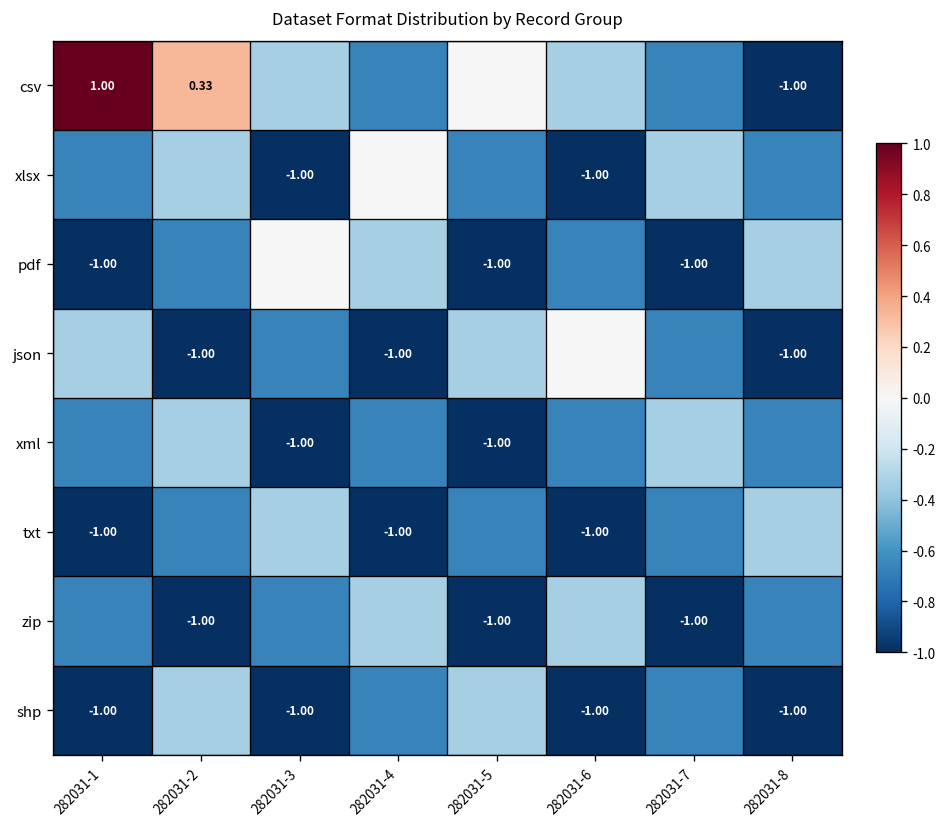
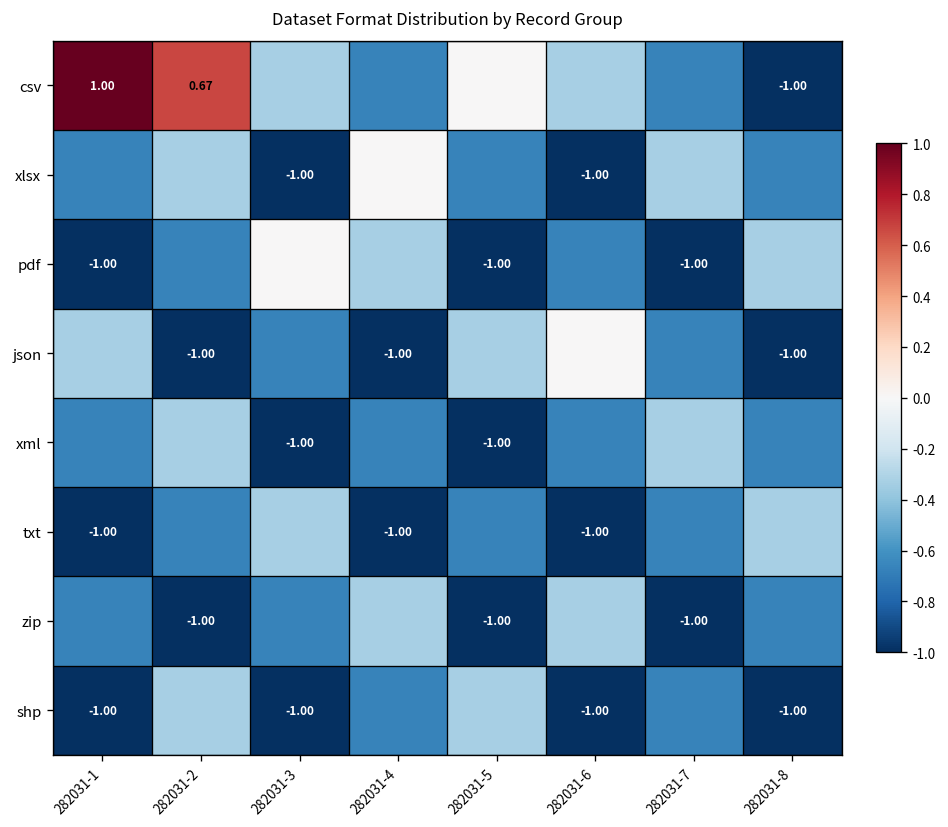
  {
    "csv": {
      "282031-1": 1.00,
-     "282031-2": 0.33,
+     "282031-2": 0.67,
      "282031-8": -1.00
    },
    "xlsx": {
      "282031-3": -1.00,
      "282031-6": -1.00
    },
    "pdf": {
      "282031-1": -1.00,
      "282031-5": -1.00,
      "282031-7": -1.00
    },
    "json": {
      "282031-2": -1.00,
      "282031-4": -1.00,
      "282031-8": -1.00
    },
    "xml": {
      "282031-3": -1.00,
      "282031-5": -1.00
    },
    "txt": {
      "282031-1": -1.00,
      "282031-4": -1.00,
      "282031-6": -1.00
    },
    "zip": {
      "282031-2": -1.00,
      "282031-5": -1.00,
      "282031-7": -1.00
    },
    "shp": {
      "282031-1": -1.00,
      "282031-3": -1.00,
      "282031-6": -1.00,
      "282031-8": -1.00
    }
  }
